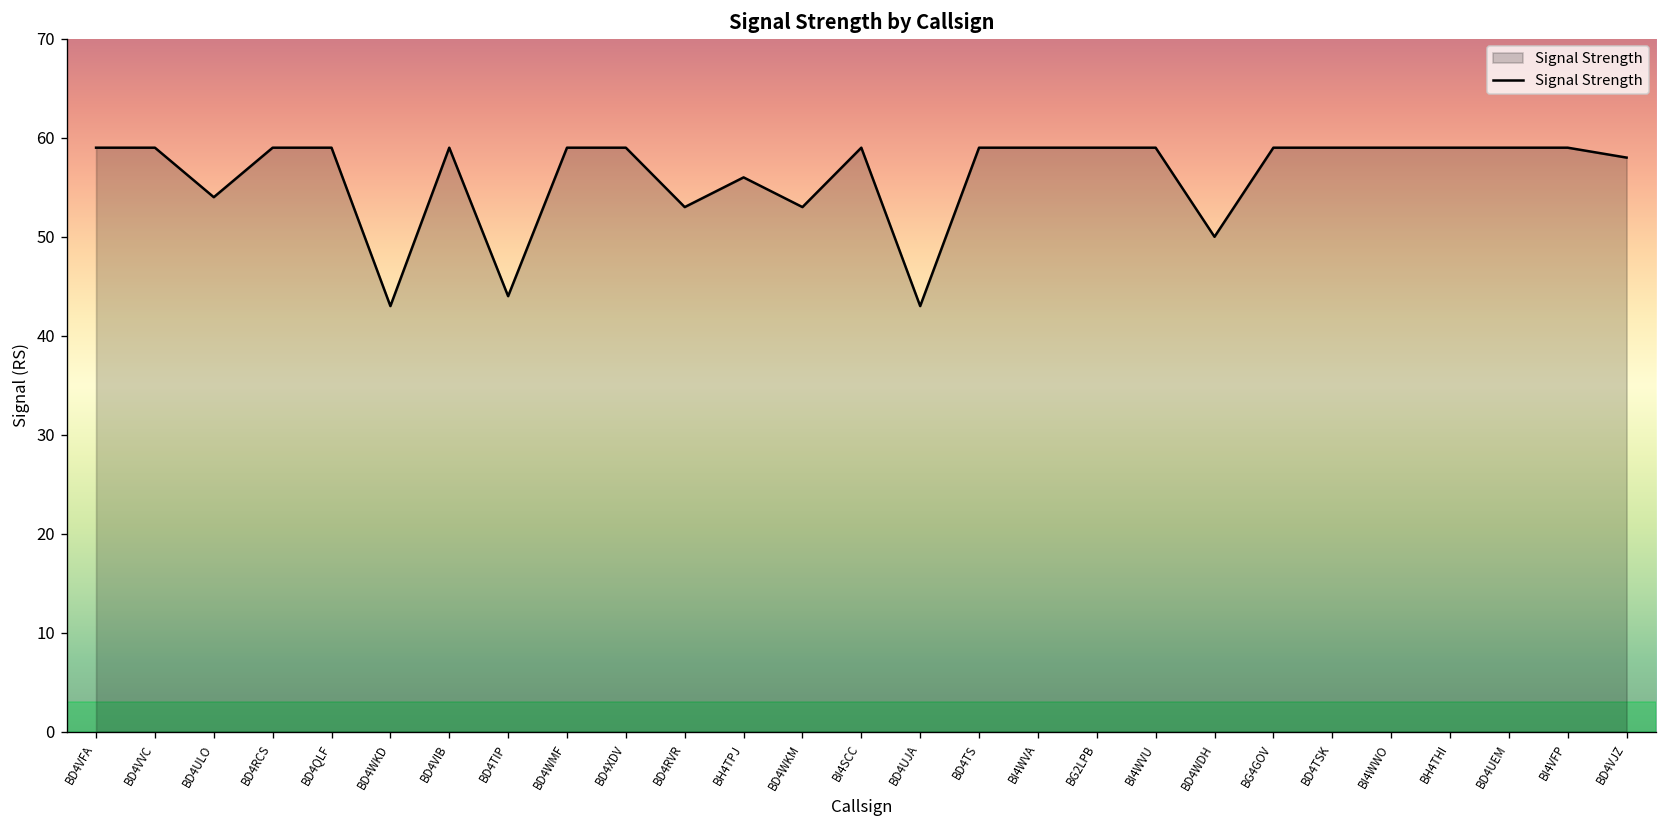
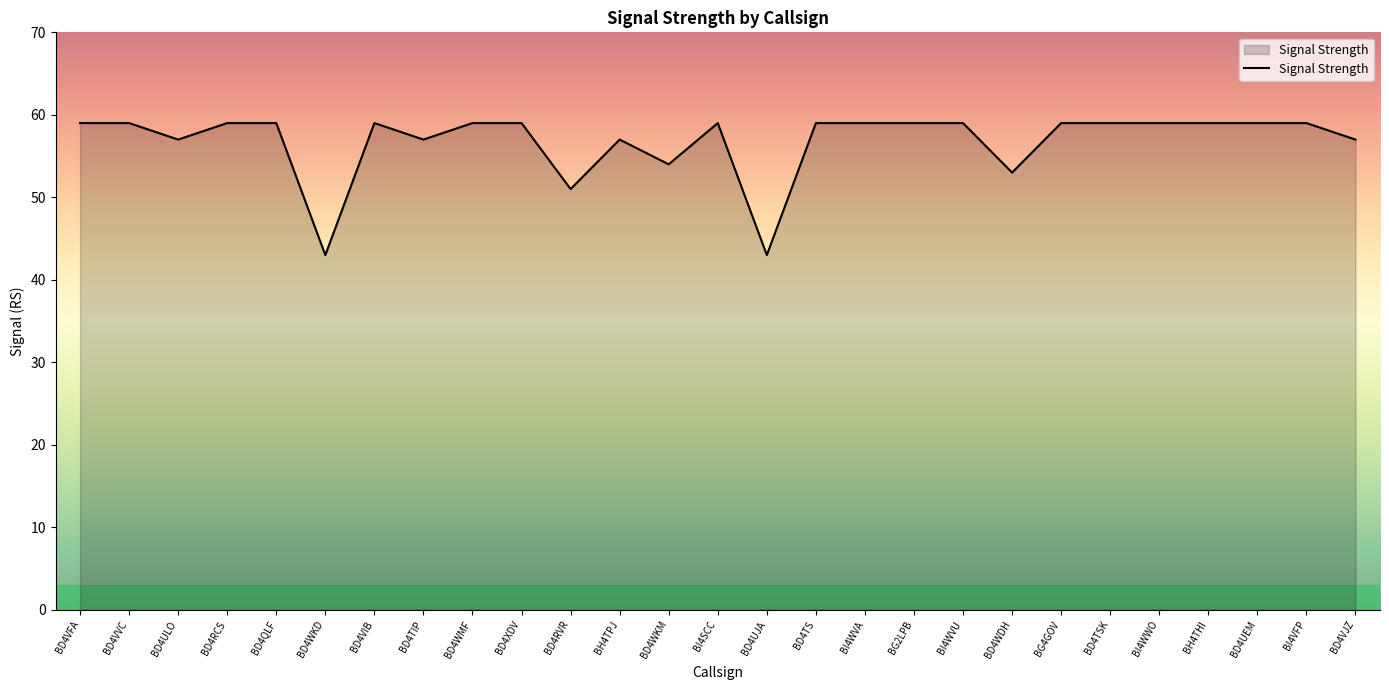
  {
    "BD4VFA": 59,
    "BD4VVC": 59,
-   "BD4ULO": 54,
+   "BD4ULO": 57,
    "BD4RCS": 59,
    "BD4QLF": 59,
    "BD4WKD": 43,
    "BD4VIB": 59,
-   "BD4TIP": 44,
+   "BD4TIP": 57,
    "BD4WMF": 59,
    "BD4XDV": 59,
-   "BD4RVR": 53,
-   "BH4TPJ": 56,
-   "BD4WKM": 53,
+   "BD4RVR": 51,
+   "BH4TPJ": 57,
+   "BD4WKM": 54,
    "BI4SCC": 59,
    "BD4UJA": 43,
    "BD4TS": 59,
    "BI4WVA": 59,
    "BG2LPB": 59,
    "BI4WVU": 59,
-   "BD4WDH": 50,
+   "BD4WDH": 53,
    "BG4GOV": 59,
    "BD4TSK": 59,
    "BI4WWO": 59,
    "BH4THI": 59,
    "BD4UEM": 59,
    "BI4VFP": 59,
-   "BD4VJZ": 58
+   "BD4VJZ": 57
  }
